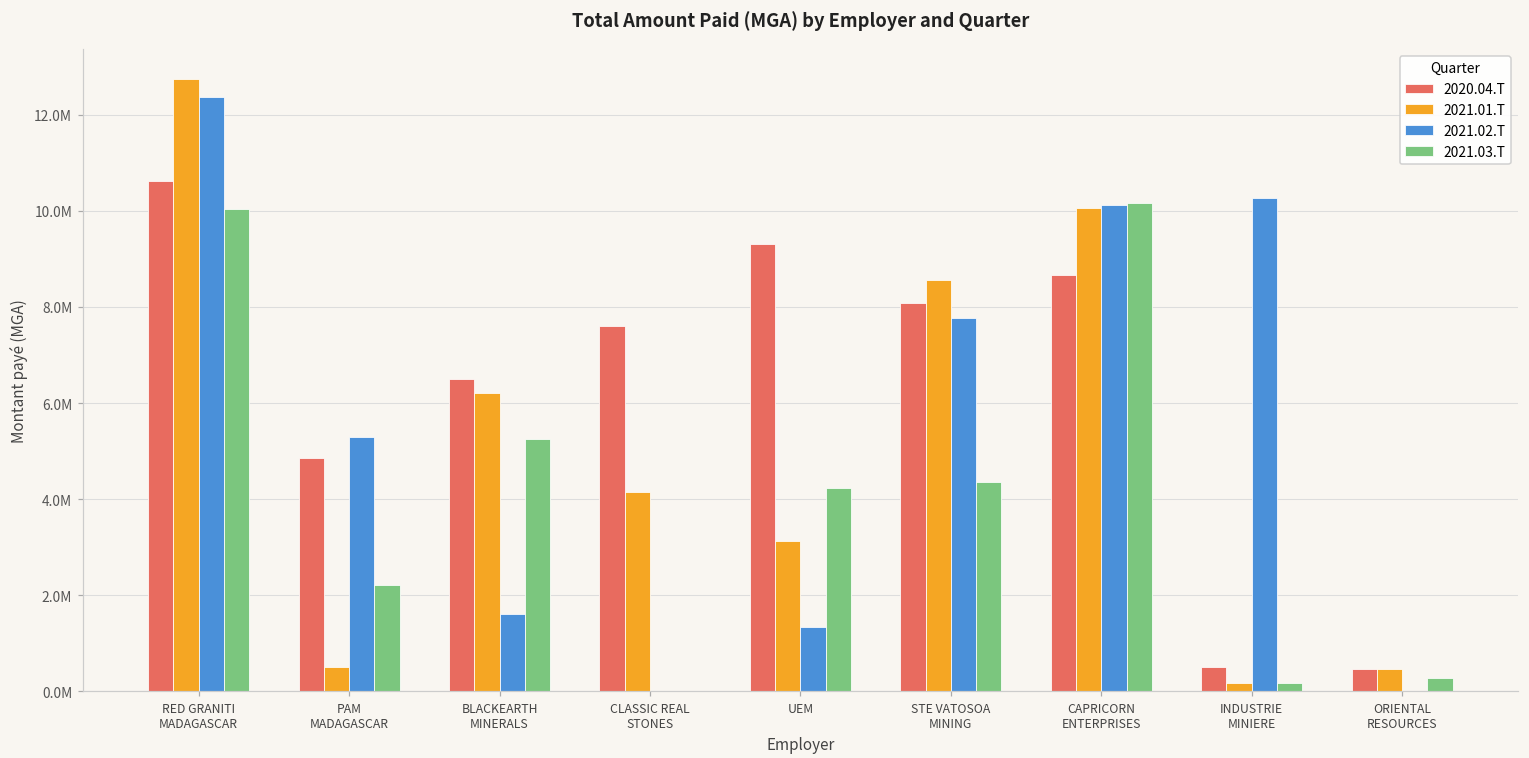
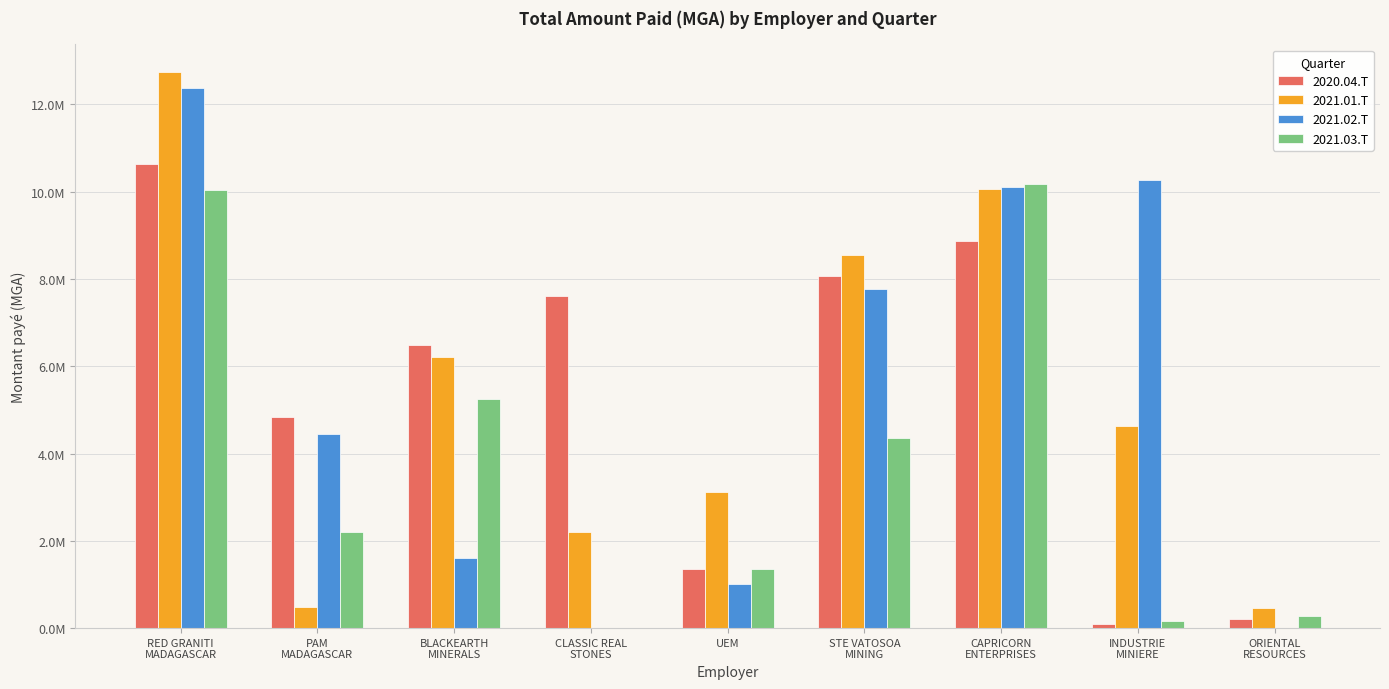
  {
    "2020.04.T": {
      "RED GRANITI MADAGASCAR": 10600000,
      "PAM MADAGASCAR": 4800000,
      "BLACKEARTH MINERALS": 6500000,
      "CLASSIC REAL STONES": 7600000,
-     "UEM": 9300000,
+     "UEM": 1300000,
      "STE VATOSOA MINING": 8100000,
-     "CAPRICORN ENTERPRISES": 8700000,
-     "INDUSTRIE MINIERE": 500000,
-     "ORIENTAL RESOURCES": 500000
+     "CAPRICORN ENTERPRISES": 8900000,
+     "INDUSTRIE MINIERE": 100000,
+     "ORIENTAL RESOURCES": 200000
    },
    "2021.01.T": {
      "RED GRANITI MADAGASCAR": 12700000,
      "PAM MADAGASCAR": 500000,
      "BLACKEARTH MINERALS": 6200000,
-     "CLASSIC REAL STONES": 4100000,
+     "CLASSIC REAL STONES": 2200000,
      "UEM": 3100000,
      "STE VATOSOA MINING": 8600000,
      "CAPRICORN ENTERPRISES": 10100000,
-     "INDUSTRIE MINIERE": 200000,
+     "INDUSTRIE MINIERE": 4600000,
      "ORIENTAL RESOURCES": 500000
    },
    "2021.02.T": {
      "RED GRANITI MADAGASCAR": 12400000,
-     "PAM MADAGASCAR": 5300000,
+     "PAM MADAGASCAR": 4500000,
      "BLACKEARTH MINERALS": 1600000,
      "CLASSIC REAL STONES": 0,
-     "UEM": 1300000,
+     "UEM": 1000000,
      "STE VATOSOA MINING": 7800000,
      "CAPRICORN ENTERPRISES": 10100000,
      "INDUSTRIE MINIERE": 10300000,
      "ORIENTAL RESOURCES": 0
    },
    "2021.03.T": {
      "RED GRANITI MADAGASCAR": 10000000,
      "PAM MADAGASCAR": 2200000,
      "BLACKEARTH MINERALS": 5300000,
      "CLASSIC REAL STONES": 0,
-     "UEM": 4200000,
+     "UEM": 1300000,
      "STE VATOSOA MINING": 4400000,
      "CAPRICORN ENTERPRISES": 10200000,
      "INDUSTRIE MINIERE": 200000,
      "ORIENTAL RESOURCES": 300000
    }
  }
